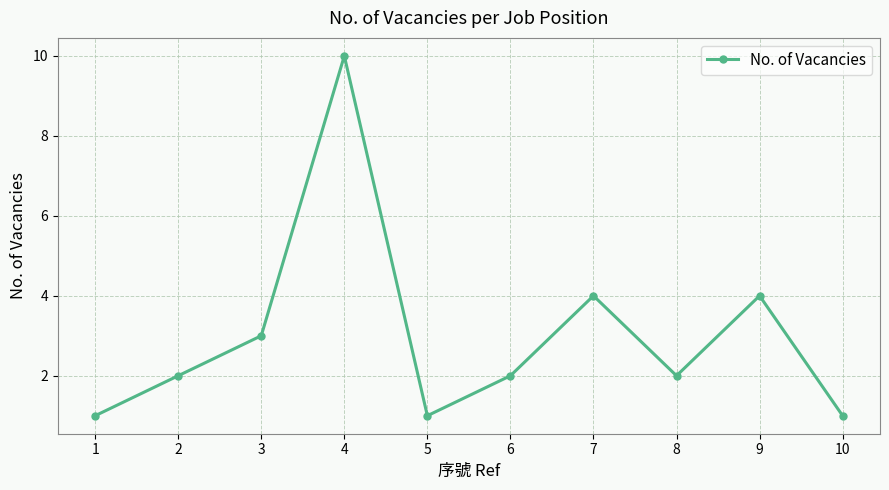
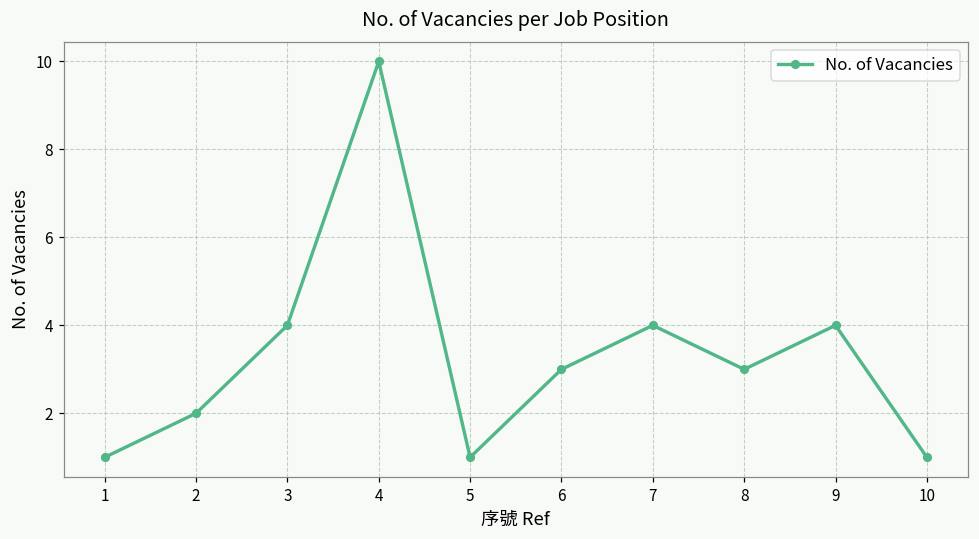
  {
    "1": 1,
    "2": 2,
-   "3": 3,
+   "3": 4,
    "4": 10,
    "5": 1,
-   "6": 2,
+   "6": 3,
    "7": 4,
-   "8": 2,
+   "8": 3,
    "9": 4,
    "10": 1
  }
